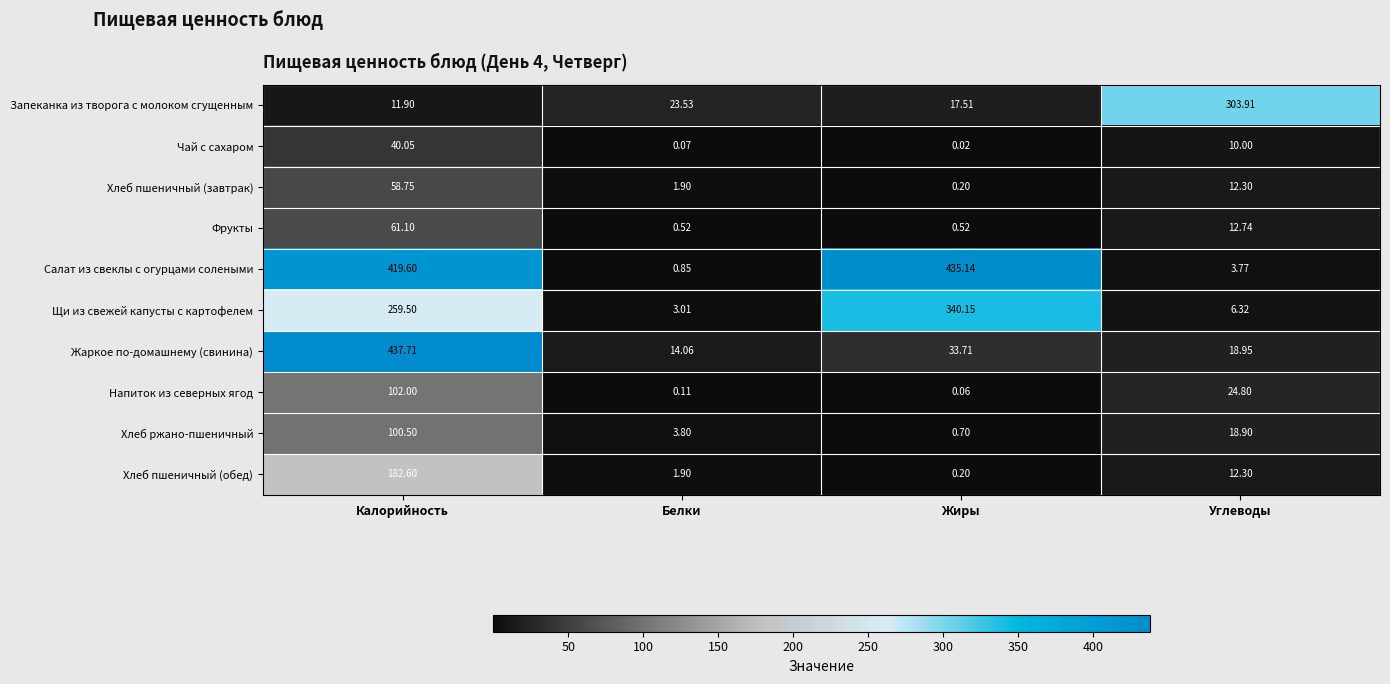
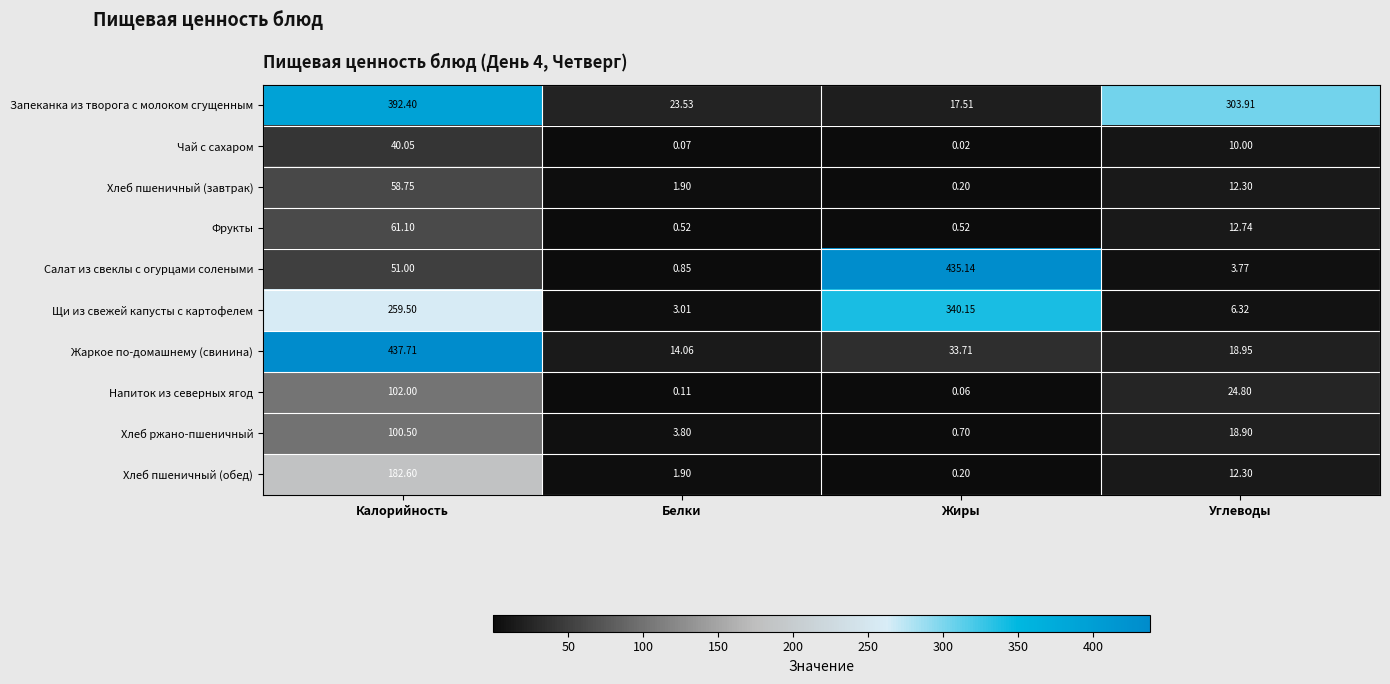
  {
    "Запеканка из творога с молоком сгущенным": {
-     "Калорийность": 11.90,
+     "Калорийность": 392.40,
      "Белки": 23.53,
      "Жиры": 17.51,
      "Углеводы": 303.91
    },
    "Чай с сахаром": {
      "Калорийность": 40.05,
      "Белки": 0.07,
      "Жиры": 0.02,
      "Углеводы": 10.00
    },
    "Хлеб пшеничный (завтрак)": {
      "Калорийность": 58.75,
      "Белки": 1.90,
      "Жиры": 0.20,
      "Углеводы": 12.30
    },
    "Фрукты": {
      "Калорийность": 61.10,
      "Белки": 0.52,
      "Жиры": 0.52,
      "Углеводы": 12.74
    },
    "Салат из свеклы с огурцами солеными": {
-     "Калорийность": 419.60,
+     "Калорийность": 51.00,
      "Белки": 0.85,
      "Жиры": 435.14,
      "Углеводы": 3.77
    },
    "Щи из свежей капусты с картофелем": {
      "Калорийность": 259.50,
      "Белки": 3.01,
      "Жиры": 340.15,
      "Углеводы": 6.32
    },
    "Жаркое по-домашнему (свинина)": {
      "Калорийность": 437.71,
      "Белки": 14.06,
      "Жиры": 33.71,
      "Углеводы": 18.95
    },
    "Напиток из северных ягод": {
      "Калорийность": 102.00,
      "Белки": 0.11,
      "Жиры": 0.06,
      "Углеводы": 24.80
    },
    "Хлеб ржано-пшеничный": {
      "Калорийность": 100.50,
      "Белки": 3.80,
      "Жиры": 0.70,
      "Углеводы": 18.90
    },
    "Хлеб пшеничный (обед)": {
      "Калорийность": 182.60,
      "Белки": 1.90,
      "Жиры": 0.20,
      "Углеводы": 12.30
    }
  }
